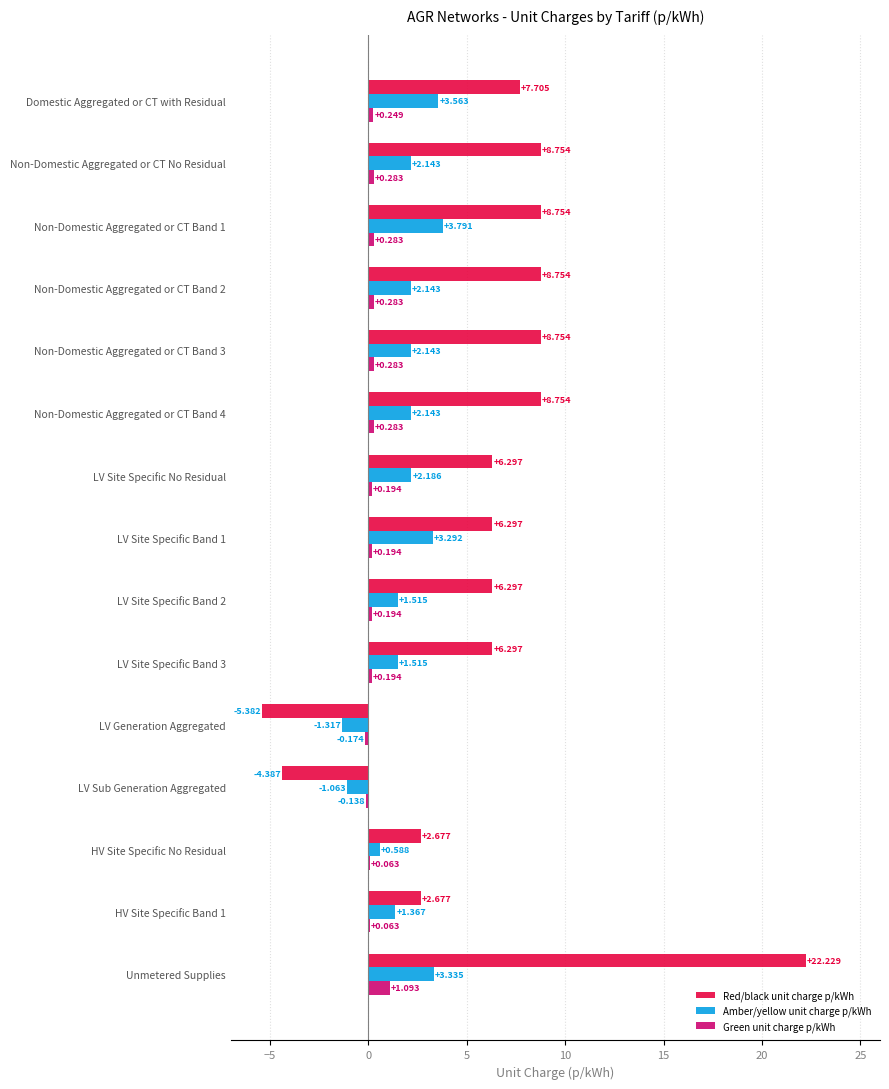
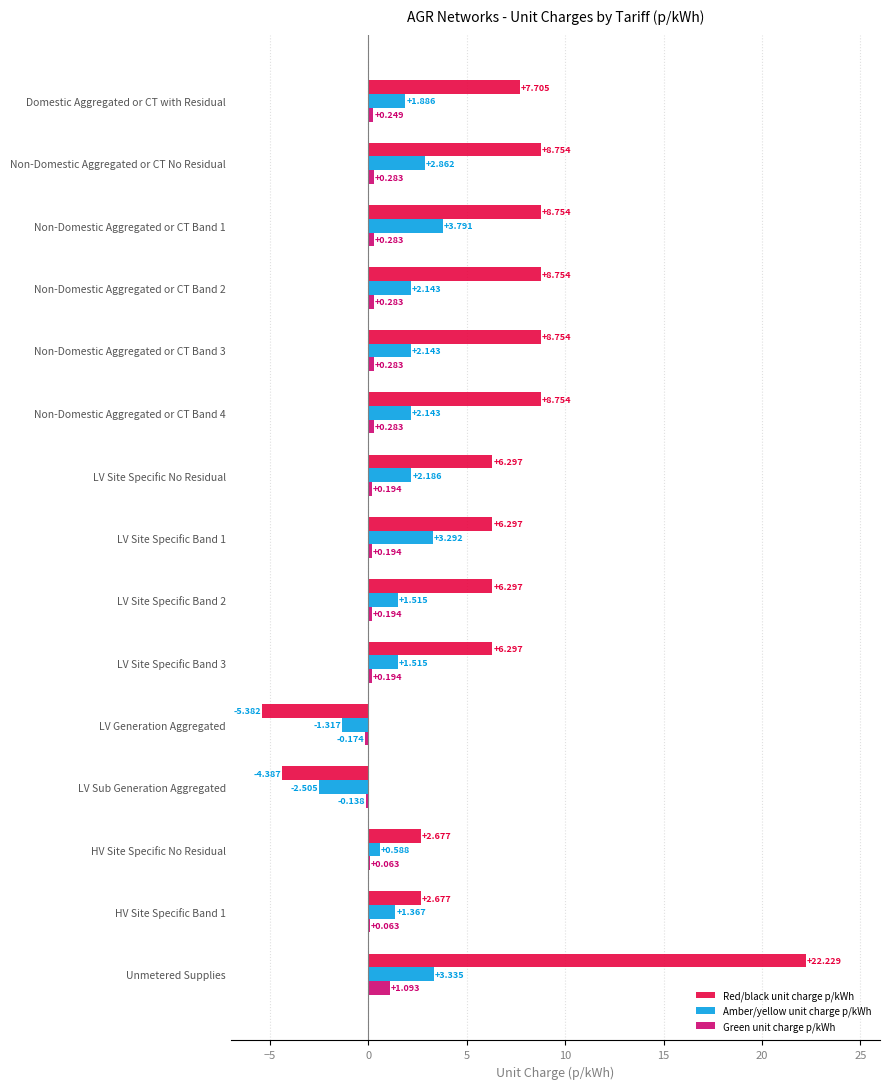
  {
    "Amber/yellow unit charge p/kWh": {
-     "Domestic Aggregated or CT with Residual": "+3.563",
-     "Non-Domestic Aggregated or CT No Residual": "+2.143",
+     "Domestic Aggregated or CT with Residual": "+1.886",
+     "Non-Domestic Aggregated or CT No Residual": "+2.862",
      "Non-Domestic Aggregated or CT Band 1": "+3.791",
      "Non-Domestic Aggregated or CT Band 2": "+2.143",
      "Non-Domestic Aggregated or CT Band 3": "+2.143",
      "Non-Domestic Aggregated or CT Band 4": "+2.143",
      "LV Site Specific No Residual": "+2.186",
      "LV Site Specific Band 1": "+3.292",
      "LV Site Specific Band 2": "+1.515",
      "LV Site Specific Band 3": "+1.515",
      "LV Generation Aggregated": "-1.317",
-     "LV Sub Generation Aggregated": "-1.063",
+     "LV Sub Generation Aggregated": "-2.505",
      "HV Site Specific No Residual": "+0.588",
      "HV Site Specific Band 1": "+1.367",
      "Unmetered Supplies": "+3.335"
    }
  }
